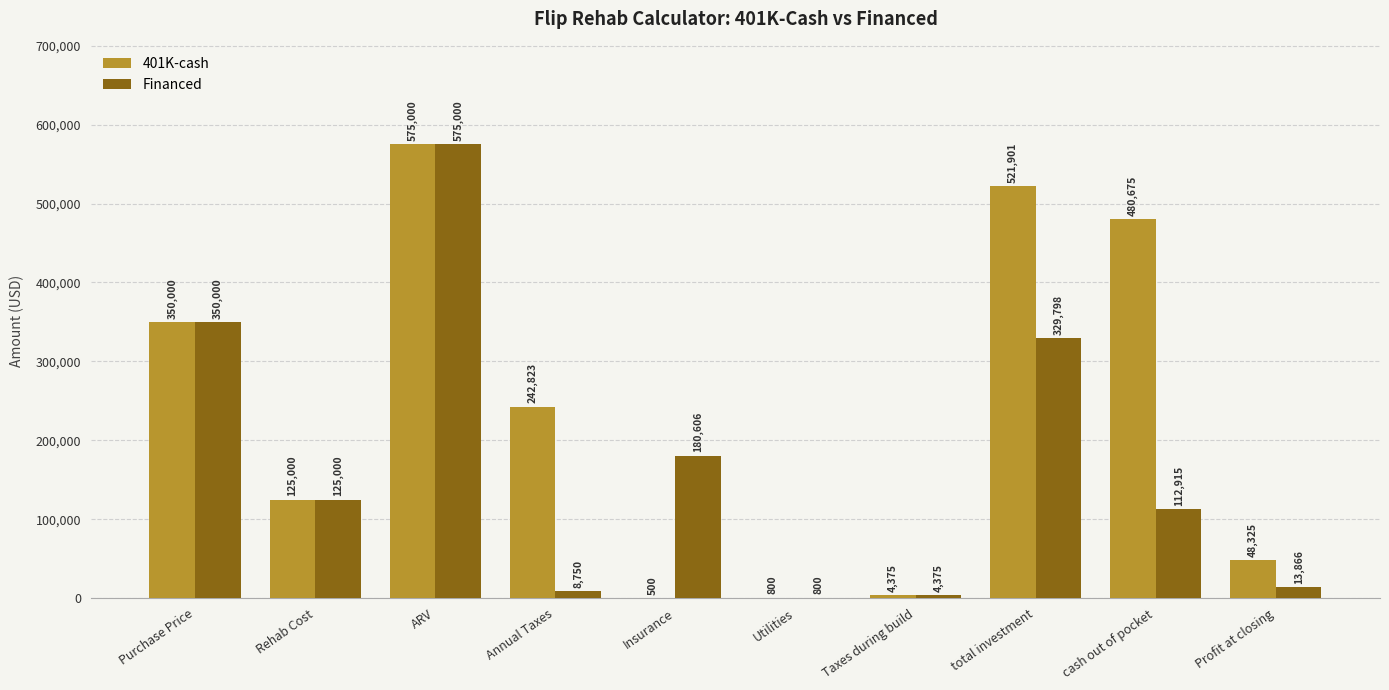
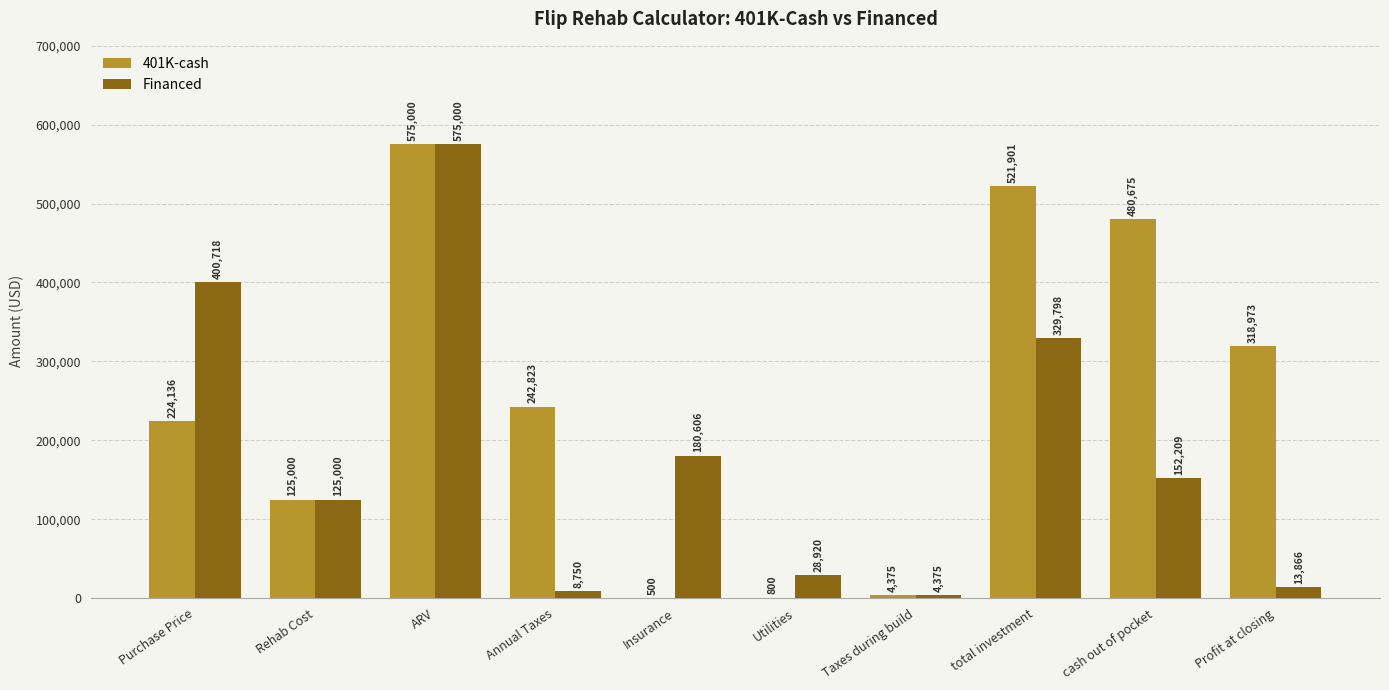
  {
    "401K-cash": {
-     "Purchase Price": "350,000",
+     "Purchase Price": "224,136",
      "Rehab Cost": "125,000",
      "ARV": "575,000",
      "Annual Taxes": "242,823",
      "Insurance": "500",
      "Utilities": "800",
      "Taxes during build": "4,375",
      "total investment": "521,901",
      "cash out of pocket": "480,675",
-     "Profit at closing": "48,325"
+     "Profit at closing": "318,973"
    },
    "Financed": {
-     "Purchase Price": "350,000",
+     "Purchase Price": "400,718",
      "Rehab Cost": "125,000",
      "ARV": "575,000",
      "Annual Taxes": "8,750",
      "Insurance": "180,606",
-     "Utilities": "800",
+     "Utilities": "28,920",
      "Taxes during build": "4,375",
      "total investment": "329,798",
-     "cash out of pocket": "112,915",
+     "cash out of pocket": "152,209",
      "Profit at closing": "13,866"
    }
  }
